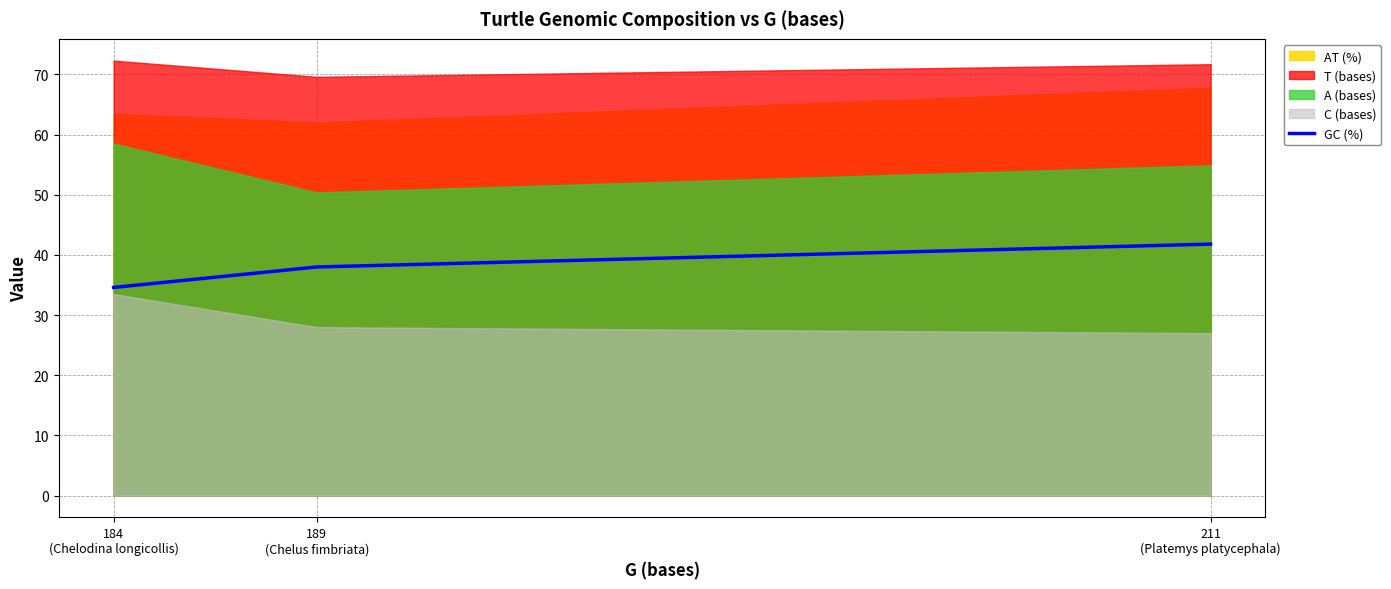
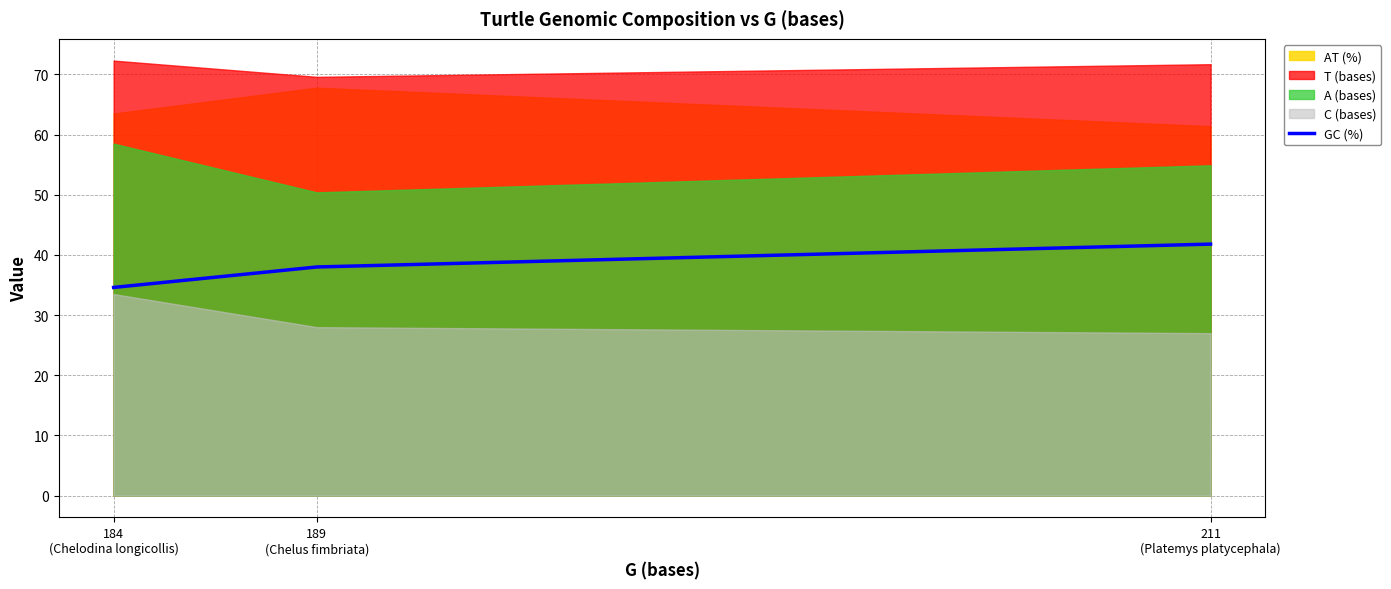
  {
    "GC (%)": {
      "184 (Chelodina longicollis)": 35,
      "189 (Chelus fimbriata)": 38,
      "211 (Platemys platycephala)": 42
    },
    "AT (%)": {
      "184 (Chelodina longicollis)": 64,
-     "189 (Chelus fimbriata)": 62,
-     "211 (Platemys platycephala)": 68
+     "189 (Chelus fimbriata)": 68,
+     "211 (Platemys platycephala)": 61
    },
    "T (bases)": {
      "184 (Chelodina longicollis)": 72,
      "189 (Chelus fimbriata)": 70,
      "211 (Platemys platycephala)": 72
    },
    "A (bases)": {
      "184 (Chelodina longicollis)": 59,
      "189 (Chelus fimbriata)": 50,
      "211 (Platemys platycephala)": 55
    },
    "C (bases)": {
      "184 (Chelodina longicollis)": 34,
      "189 (Chelus fimbriata)": 28,
      "211 (Platemys platycephala)": 27
    }
  }
